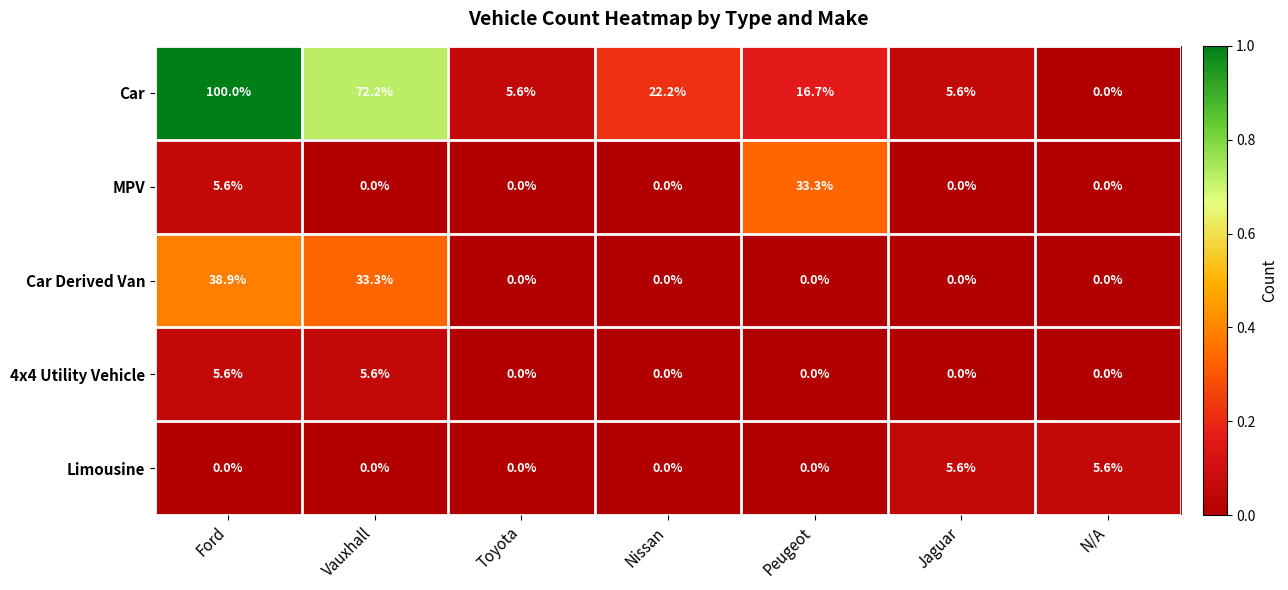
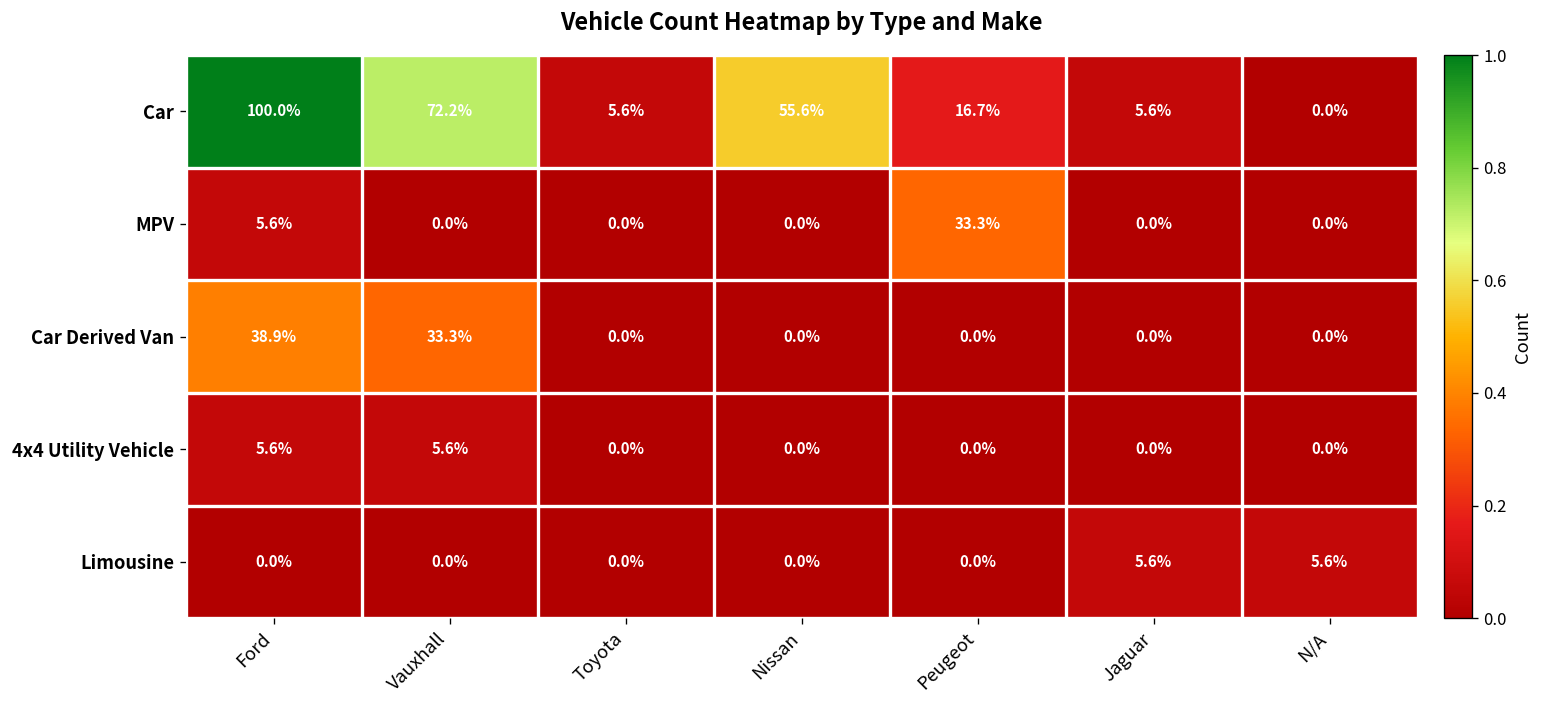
  {
    "Car": {
      "Ford": "100.0%",
      "Vauxhall": "72.2%",
      "Toyota": "5.6%",
-     "Nissan": "22.2%",
+     "Nissan": "55.6%",
      "Peugeot": "16.7%",
      "Jaguar": "5.6%",
      "N/A": "0.0%"
    },
    "MPV": {
      "Ford": "5.6%",
      "Vauxhall": "0.0%",
      "Toyota": "0.0%",
      "Nissan": "0.0%",
      "Peugeot": "33.3%",
      "Jaguar": "0.0%",
      "N/A": "0.0%"
    },
    "Car Derived Van": {
      "Ford": "38.9%",
      "Vauxhall": "33.3%",
      "Toyota": "0.0%",
      "Nissan": "0.0%",
      "Peugeot": "0.0%",
      "Jaguar": "0.0%",
      "N/A": "0.0%"
    },
    "4x4 Utility Vehicle": {
      "Ford": "5.6%",
      "Vauxhall": "5.6%",
      "Toyota": "0.0%",
      "Nissan": "0.0%",
      "Peugeot": "0.0%",
      "Jaguar": "0.0%",
      "N/A": "0.0%"
    },
    "Limousine": {
      "Ford": "0.0%",
      "Vauxhall": "0.0%",
      "Toyota": "0.0%",
      "Nissan": "0.0%",
      "Peugeot": "0.0%",
      "Jaguar": "5.6%",
      "N/A": "5.6%"
    }
  }
